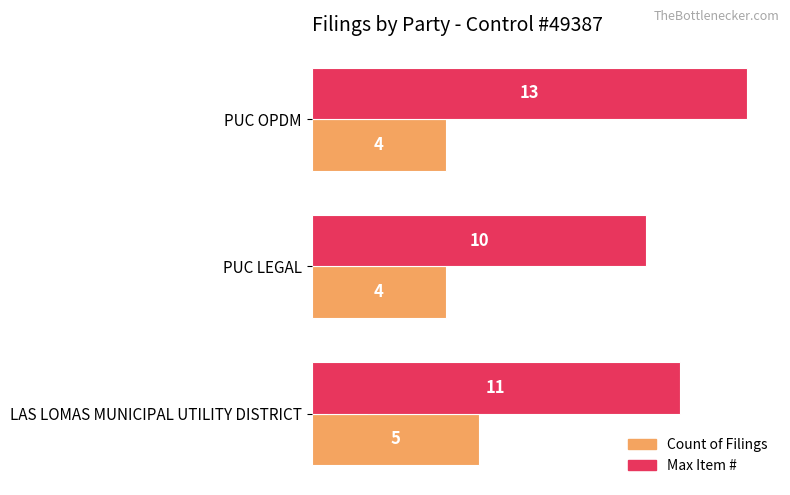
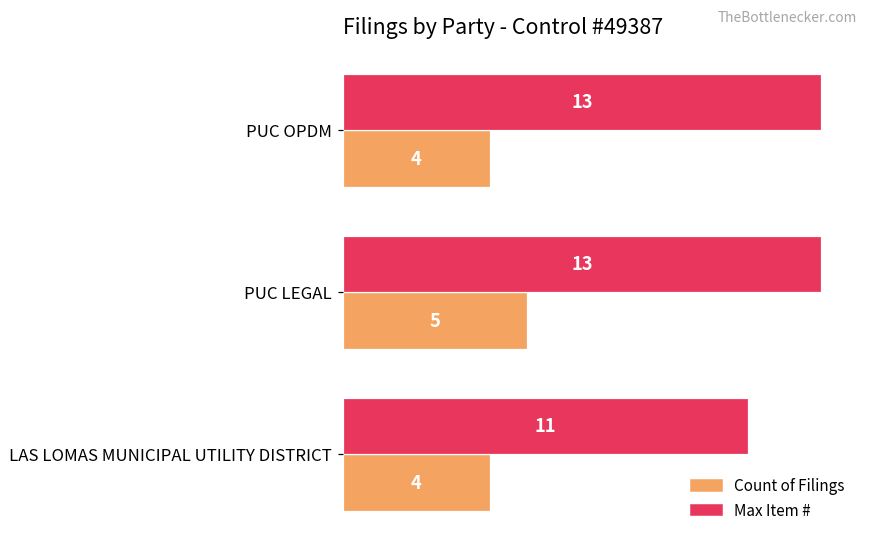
  {
    "Count of Filings": {
      "PUC OPDM": 4,
-     "PUC LEGAL": 4,
-     "LAS LOMAS MUNICIPAL UTILITY DISTRICT": 5
+     "PUC LEGAL": 5,
+     "LAS LOMAS MUNICIPAL UTILITY DISTRICT": 4
    },
    "Max Item #": {
      "PUC OPDM": 13,
-     "PUC LEGAL": 10,
+     "PUC LEGAL": 13,
      "LAS LOMAS MUNICIPAL UTILITY DISTRICT": 11
    }
  }
